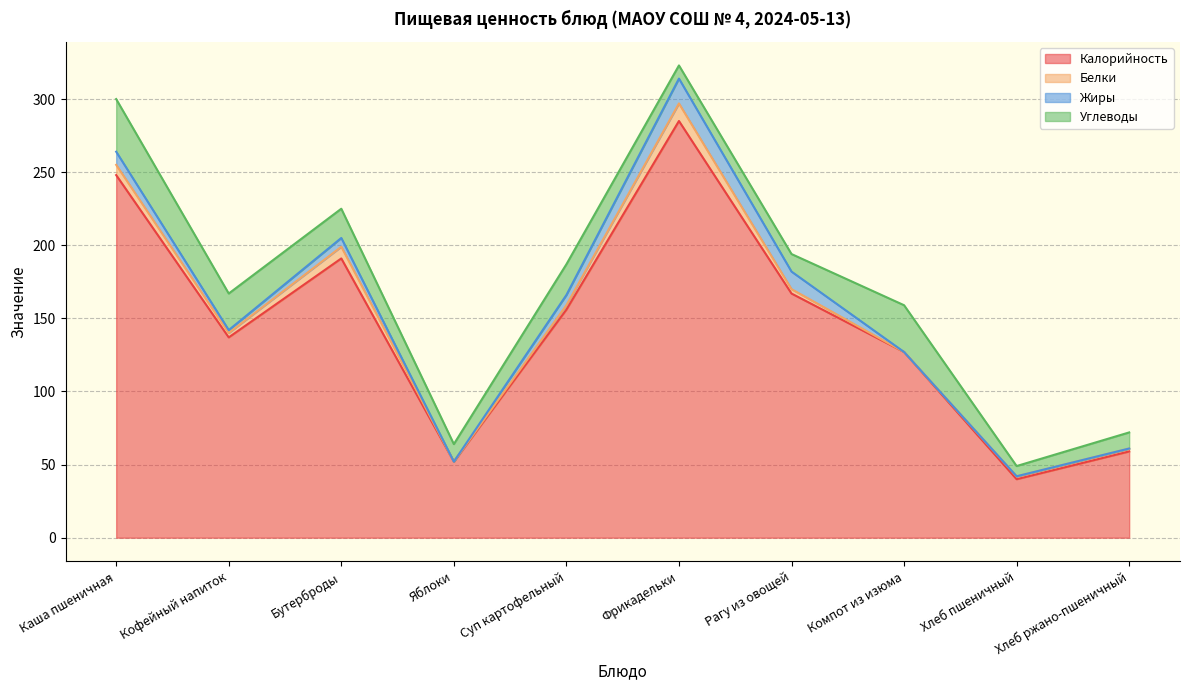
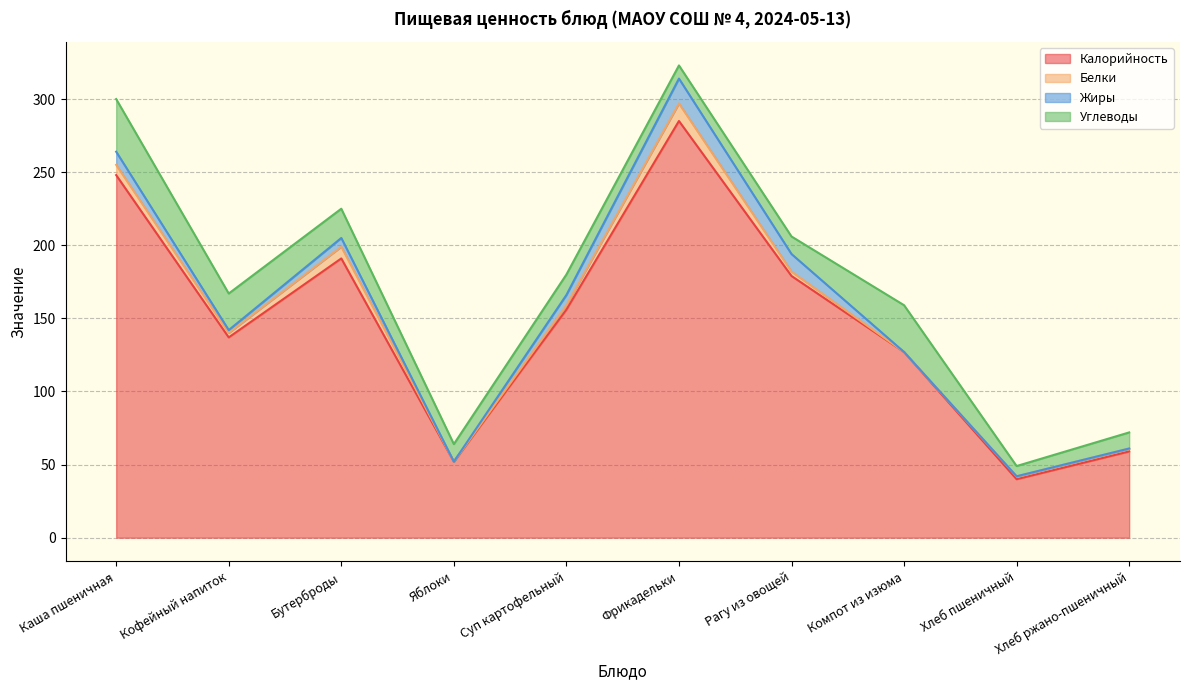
  {
    "Калорийность": {
      "Каша пшеничная": 248,
      "Кофейный напиток": 137,
      "Бутерброды": 191,
      "Суп картофельный": 156,
      "Фрикадельки": 285,
-     "Рагу из овощей": 167,
+     "Рагу из овощей": 179,
      "Хлеб пшеничный": 40,
      "Хлеб ржано-пшеничный": 59
    },
    "Белки": {
      "Каша пшеничная": 7,
      "Кофейный напиток": 3,
      "Бутерброды": 8,
      "Суп картофельный": 3,
      "Фрикадельки": 12,
      "Рагу из овощей": 3
    },
    "Жиры": {
      "Каша пшеничная": 9,
      "Кофейный напиток": 2,
      "Бутерброды": 6,
      "Суп картофельный": 7,
      "Фрикадельки": 17,
      "Рагу из овощей": 12
    },
    "Углеводы": {
      "Каша пшеничная": 36,
      "Кофейный напиток": 25,
      "Бутерброды": 20,
      "Яблоки": 12,
-     "Суп картофельный": 21,
+     "Суп картофельный": 14,
      "Фрикадельки": 9,
      "Рагу из овощей": 12,
      "Компот из изюма": 32,
      "Хлеб пшеничный": 7,
      "Хлеб ржано-пшеничный": 11
    }
  }
